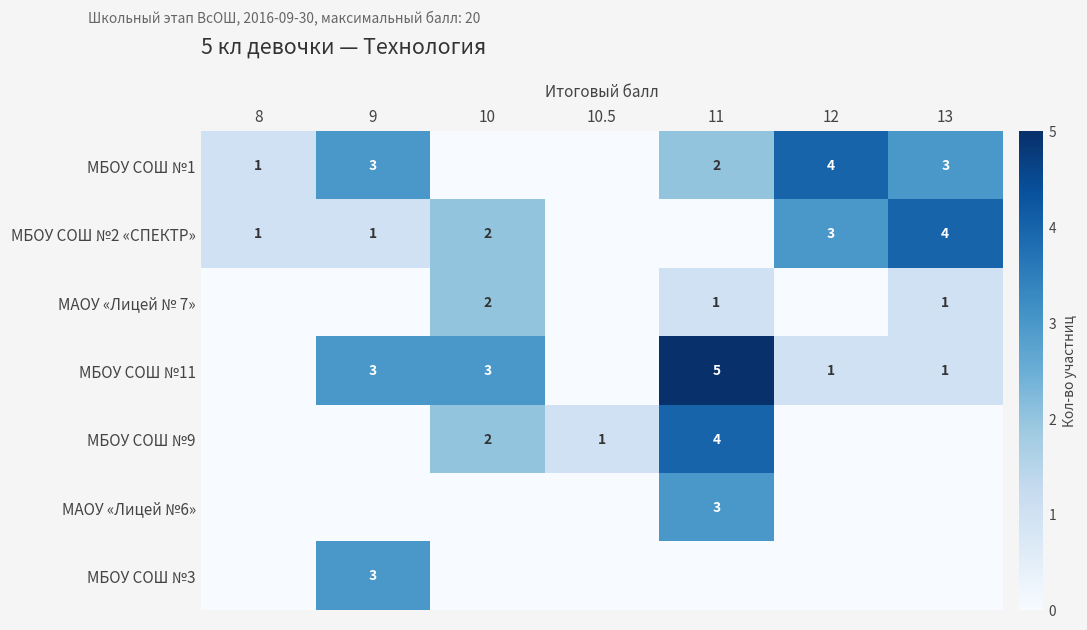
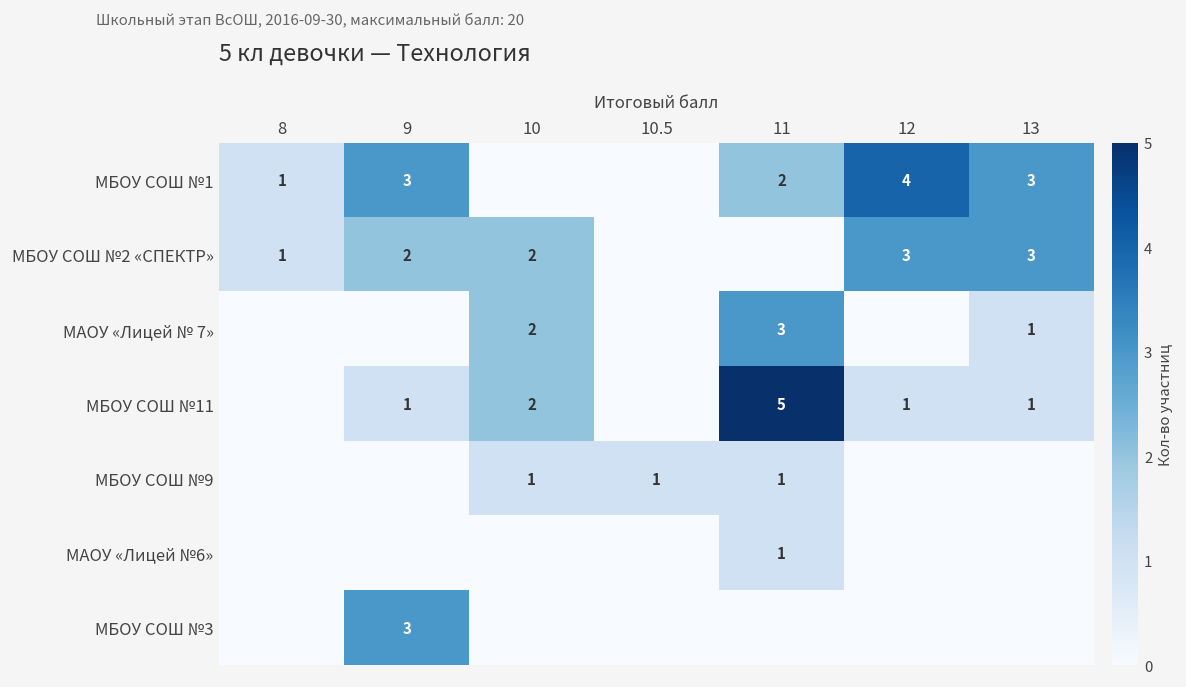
  {
    "МБОУ СОШ №1": {
      "8": 1,
      "9": 3,
      "11": 2,
      "12": 4,
      "13": 3
    },
    "МБОУ СОШ №2 «СПЕКТР»": {
      "8": 1,
-     "9": 1,
+     "9": 2,
      "10": 2,
      "12": 3,
-     "13": 4
+     "13": 3
    },
    "МАОУ «Лицей № 7»": {
      "10": 2,
-     "11": 1,
+     "11": 3,
      "13": 1
    },
    "МБОУ СОШ №11": {
-     "9": 3,
-     "10": 3,
+     "9": 1,
+     "10": 2,
      "11": 5,
      "12": 1,
      "13": 1
    },
    "МБОУ СОШ №9": {
-     "10": 2,
+     "10": 1,
      "10.5": 1,
-     "11": 4
+     "11": 1
    },
    "МАОУ «Лицей №6»": {
-     "11": 3
+     "11": 1
    },
    "МБОУ СОШ №3": {
      "9": 3
    }
  }
